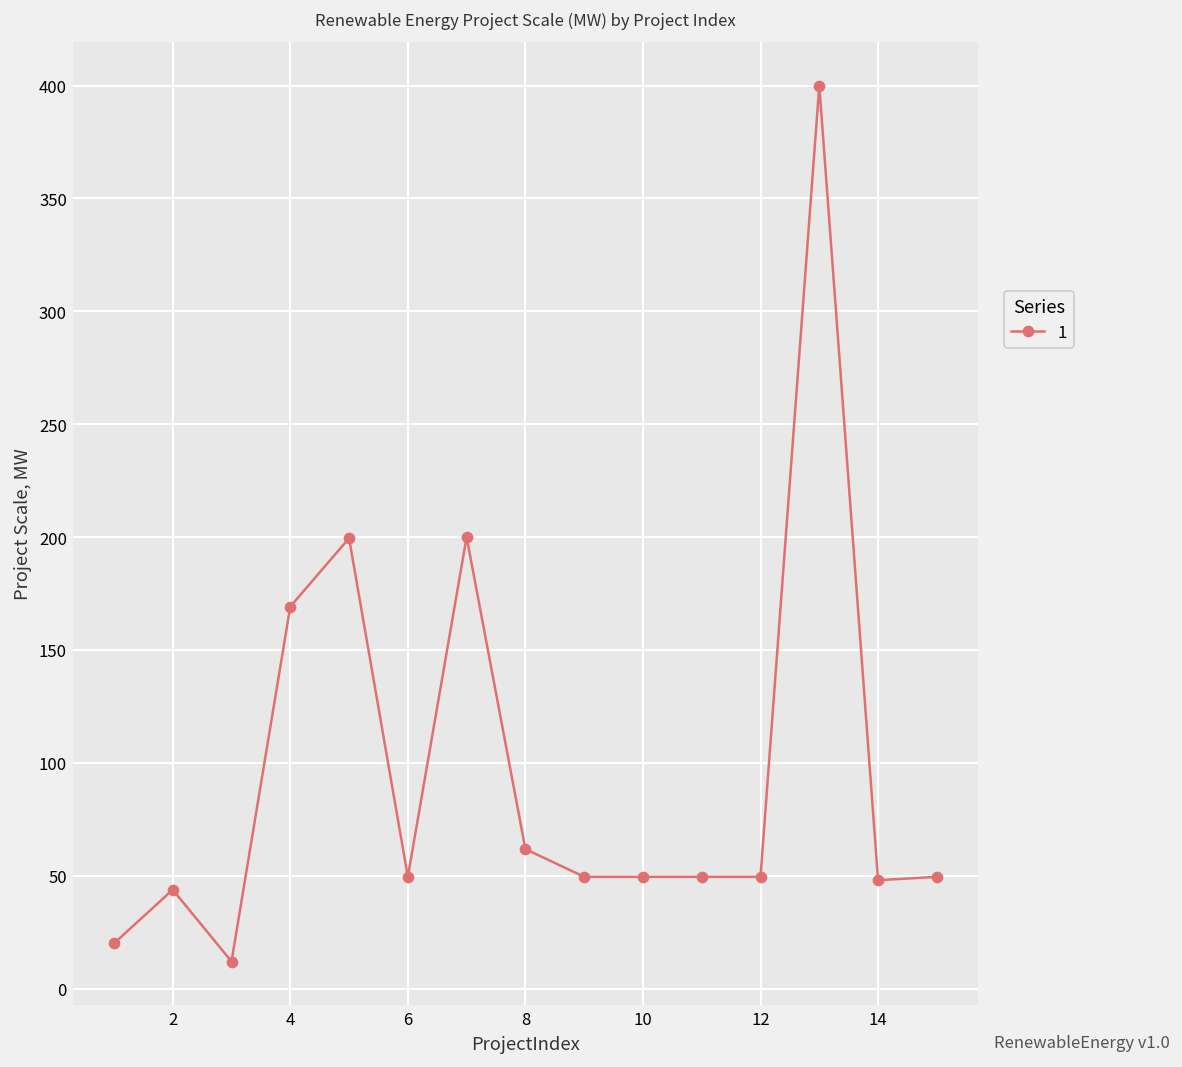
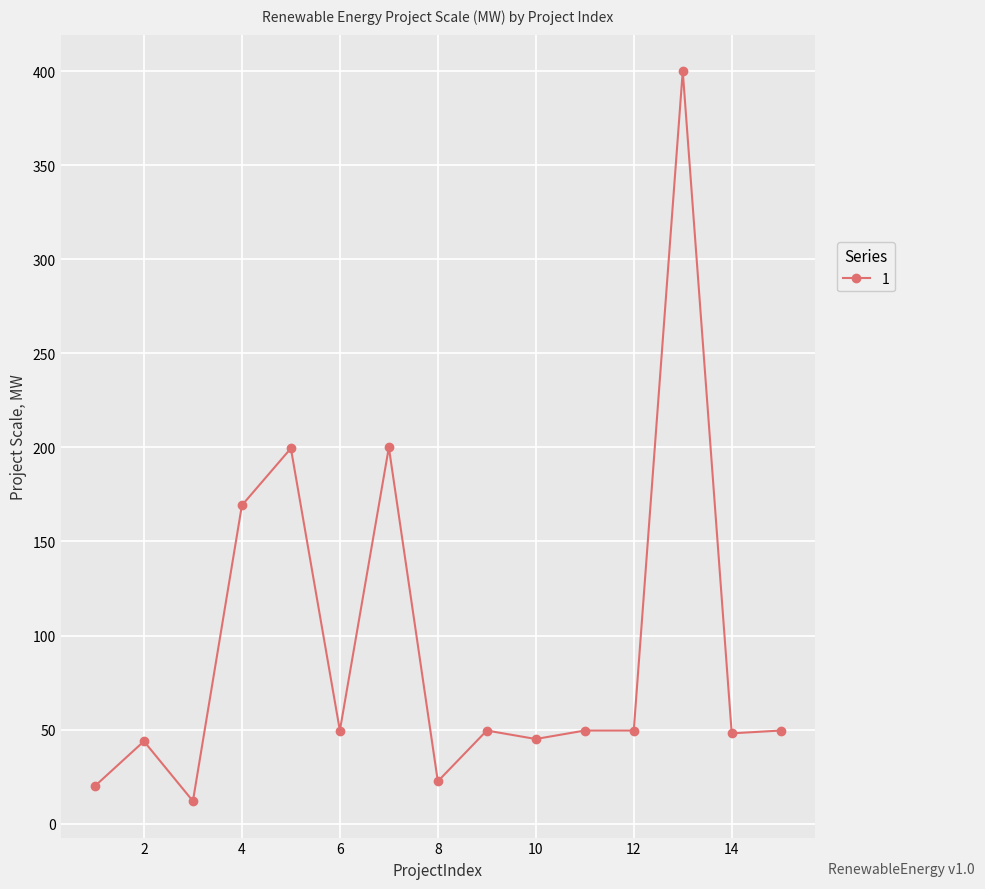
  {
    "2": 44,
    "4": 169,
    "6": 50,
-   "8": 62,
-   "10": 50,
+   "8": 23,
+   "10": 45,
    "12": 50,
    "14": 48
  }
